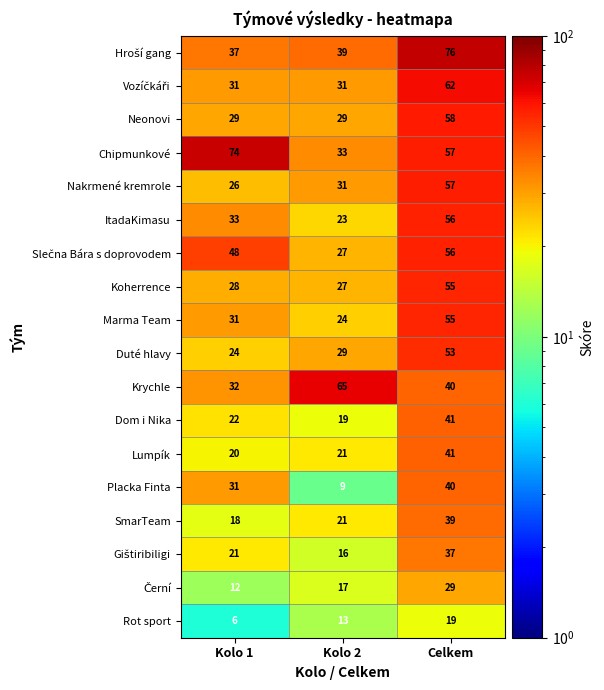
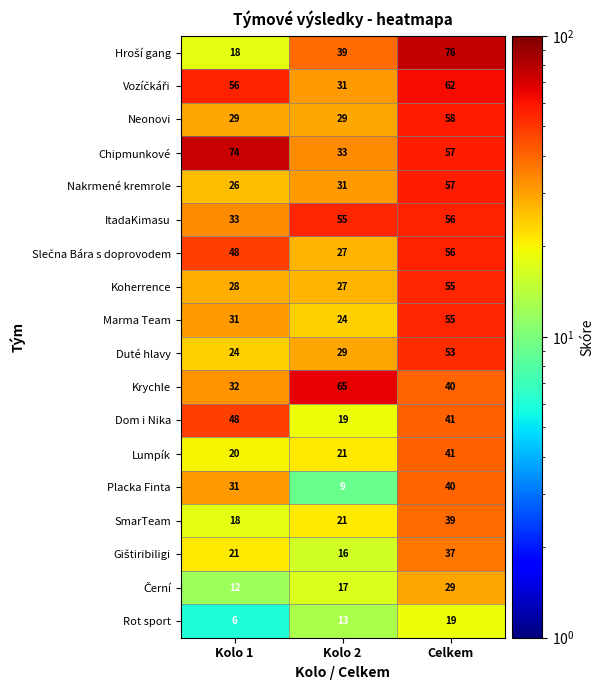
  {
    "Hroší gang": {
-     "Kolo 1": 37,
+     "Kolo 1": 18,
      "Kolo 2": 39,
      "Celkem": 76
    },
    "Vozíčkáři": {
-     "Kolo 1": 31,
+     "Kolo 1": 56,
      "Kolo 2": 31,
      "Celkem": 62
    },
    "Neonovi": {
      "Kolo 1": 29,
      "Kolo 2": 29,
      "Celkem": 58
    },
    "Chipmunkové": {
      "Kolo 1": 74,
      "Kolo 2": 33,
      "Celkem": 57
    },
    "Nakrmené kremrole": {
      "Kolo 1": 26,
      "Kolo 2": 31,
      "Celkem": 57
    },
    "ItadaKimasu": {
      "Kolo 1": 33,
-     "Kolo 2": 23,
+     "Kolo 2": 55,
      "Celkem": 56
    },
    "Slečna Bára s doprovodem": {
      "Kolo 1": 48,
      "Kolo 2": 27,
      "Celkem": 56
    },
    "Koherrence": {
      "Kolo 1": 28,
      "Kolo 2": 27,
      "Celkem": 55
    },
    "Marma Team": {
      "Kolo 1": 31,
      "Kolo 2": 24,
      "Celkem": 55
    },
    "Duté hlavy": {
      "Kolo 1": 24,
      "Kolo 2": 29,
      "Celkem": 53
    },
    "Krychle": {
      "Kolo 1": 32,
      "Kolo 2": 65,
      "Celkem": 40
    },
    "Dom i Nika": {
-     "Kolo 1": 22,
+     "Kolo 1": 48,
      "Kolo 2": 19,
      "Celkem": 41
    },
    "Lumpík": {
      "Kolo 1": 20,
      "Kolo 2": 21,
      "Celkem": 41
    },
    "Placka Finta": {
      "Kolo 1": 31,
      "Kolo 2": 9,
      "Celkem": 40
    },
    "SmarTeam": {
      "Kolo 1": 18,
      "Kolo 2": 21,
      "Celkem": 39
    },
    "Gištiribiligi": {
      "Kolo 1": 21,
      "Kolo 2": 16,
      "Celkem": 37
    },
    "Černí": {
      "Kolo 1": 12,
      "Kolo 2": 17,
      "Celkem": 29
    },
    "Rot sport": {
      "Kolo 1": 6,
      "Kolo 2": 13,
      "Celkem": 19
    }
  }
